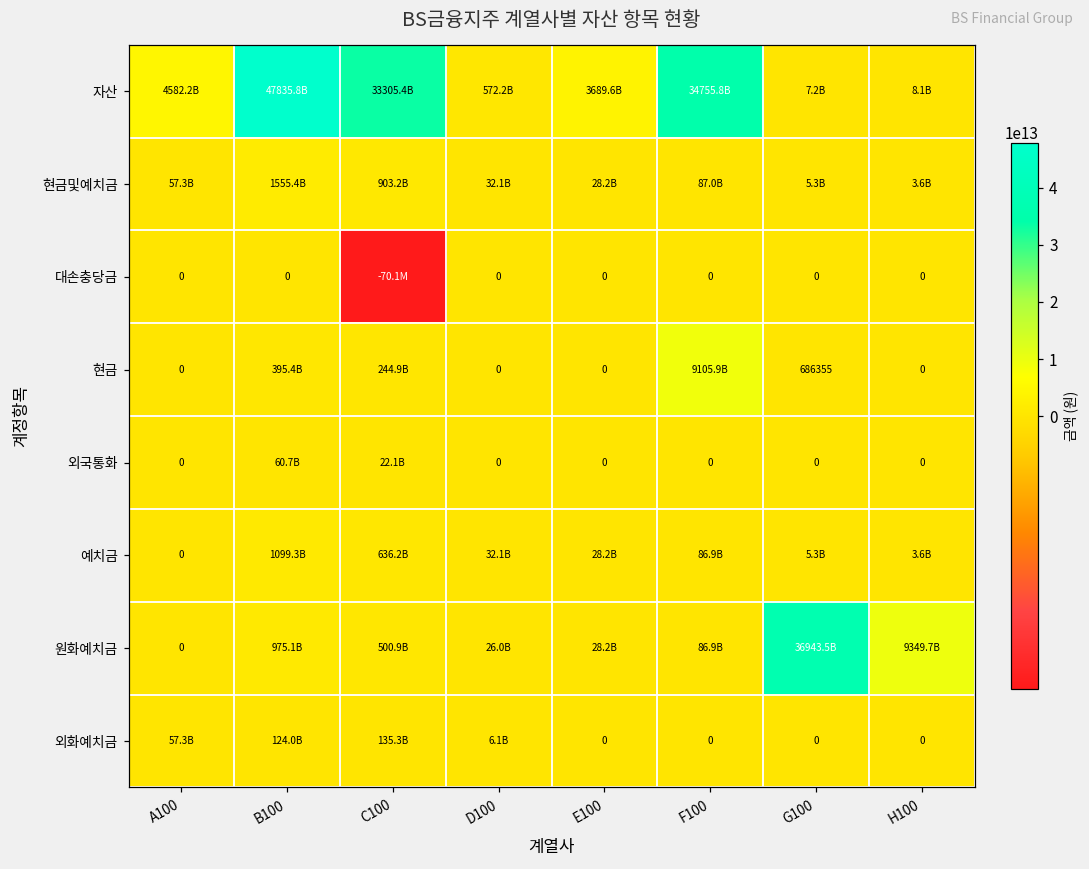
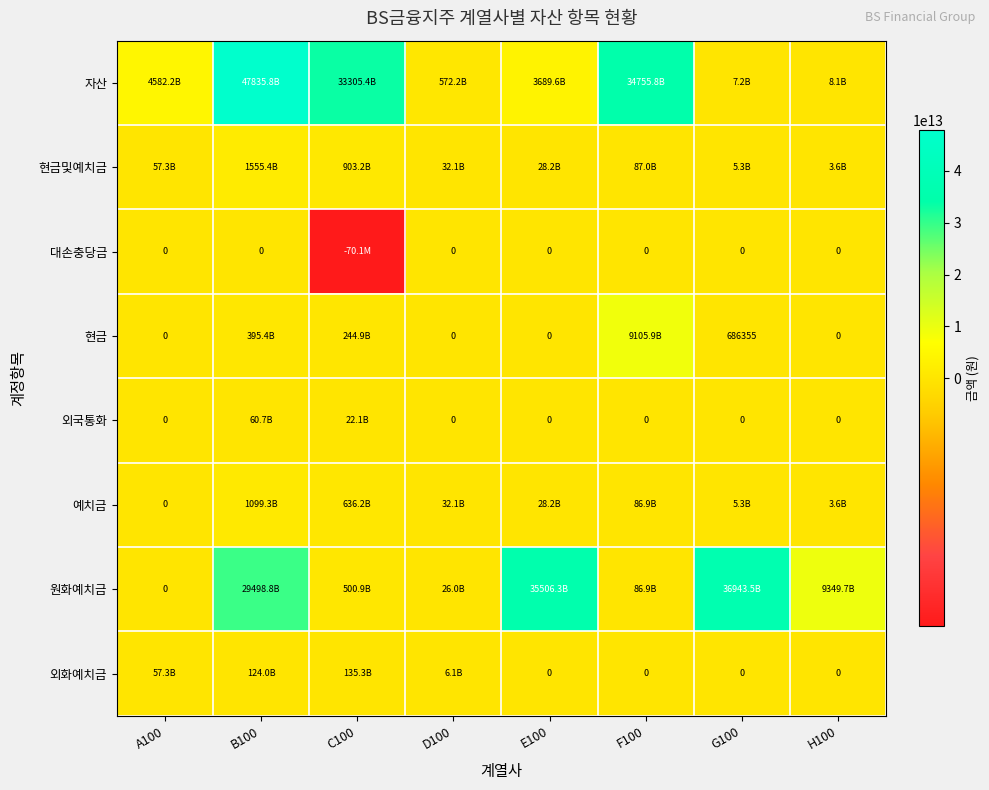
  {
    "자산": {
      "A100": "4582.2B",
      "B100": "47835.8B",
      "C100": "33305.4B",
      "D100": "572.2B",
      "E100": "3689.6B",
      "F100": "34755.8B",
      "G100": "7.2B",
      "H100": "8.1B"
    },
    "현금및예치금": {
      "A100": "57.3B",
      "B100": "1555.4B",
      "C100": "903.2B",
      "D100": "32.1B",
      "E100": "28.2B",
      "F100": "87.0B",
      "G100": "5.3B",
      "H100": "3.6B"
    },
    "대손충당금": {
      "A100": "0",
      "B100": "0",
      "C100": "-70.1M",
      "D100": "0",
      "E100": "0",
      "F100": "0",
      "G100": "0",
      "H100": "0"
    },
    "현금": {
      "A100": "0",
      "B100": "395.4B",
      "C100": "244.9B",
      "D100": "0",
      "E100": "0",
      "F100": "9105.9B",
      "G100": "686355",
      "H100": "0"
    },
    "외국통화": {
      "A100": "0",
      "B100": "60.7B",
      "C100": "22.1B",
      "D100": "0",
      "E100": "0",
      "F100": "0",
      "G100": "0",
      "H100": "0"
    },
    "예치금": {
      "A100": "0",
      "B100": "1099.3B",
      "C100": "636.2B",
      "D100": "32.1B",
      "E100": "28.2B",
      "F100": "86.9B",
      "G100": "5.3B",
      "H100": "3.6B"
    },
    "원화예치금": {
      "A100": "0",
-     "B100": "975.1B",
+     "B100": "29498.8B",
      "C100": "500.9B",
      "D100": "26.0B",
-     "E100": "28.2B",
+     "E100": "35506.3B",
      "F100": "86.9B",
      "G100": "36943.5B",
      "H100": "9349.7B"
    },
    "외화예치금": {
      "A100": "57.3B",
      "B100": "124.0B",
      "C100": "135.3B",
      "D100": "6.1B",
      "E100": "0",
      "F100": "0",
      "G100": "0",
      "H100": "0"
    }
  }
